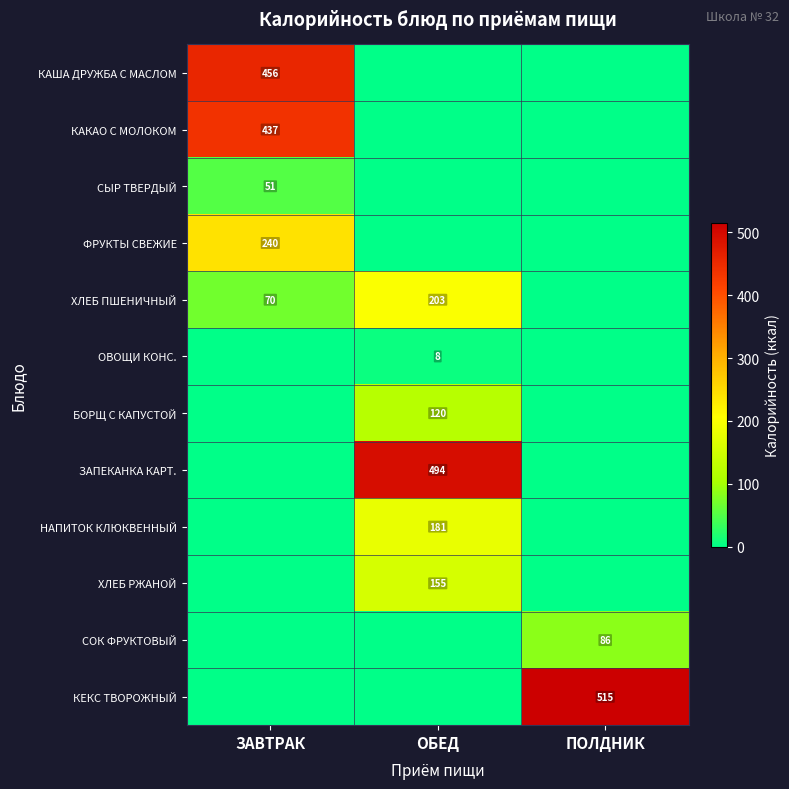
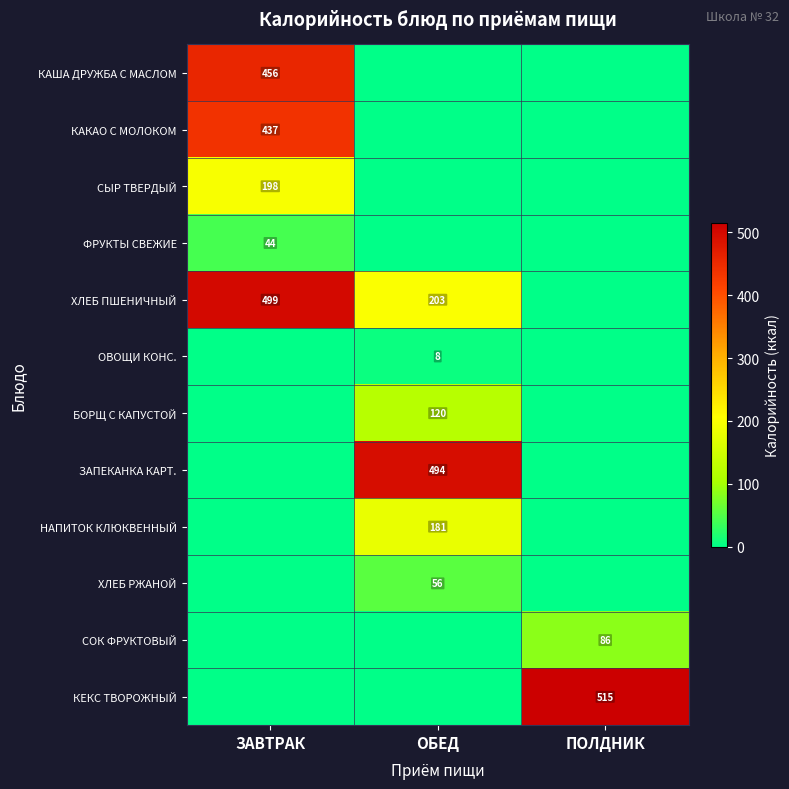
  {
    "СЫР ТВЕРДЫЙ": {
-     "ЗАВТРАК": 51
+     "ЗАВТРАК": 198
    },
    "ФРУКТЫ СВЕЖИЕ": {
-     "ЗАВТРАК": 240
+     "ЗАВТРАК": 44
    },
    "ХЛЕБ ПШЕНИЧНЫЙ": {
-     "ЗАВТРАК": 70
+     "ЗАВТРАК": 499
    },
    "ХЛЕБ РЖАНОЙ": {
-     "ОБЕД": 155
+     "ОБЕД": 56
    }
  }
